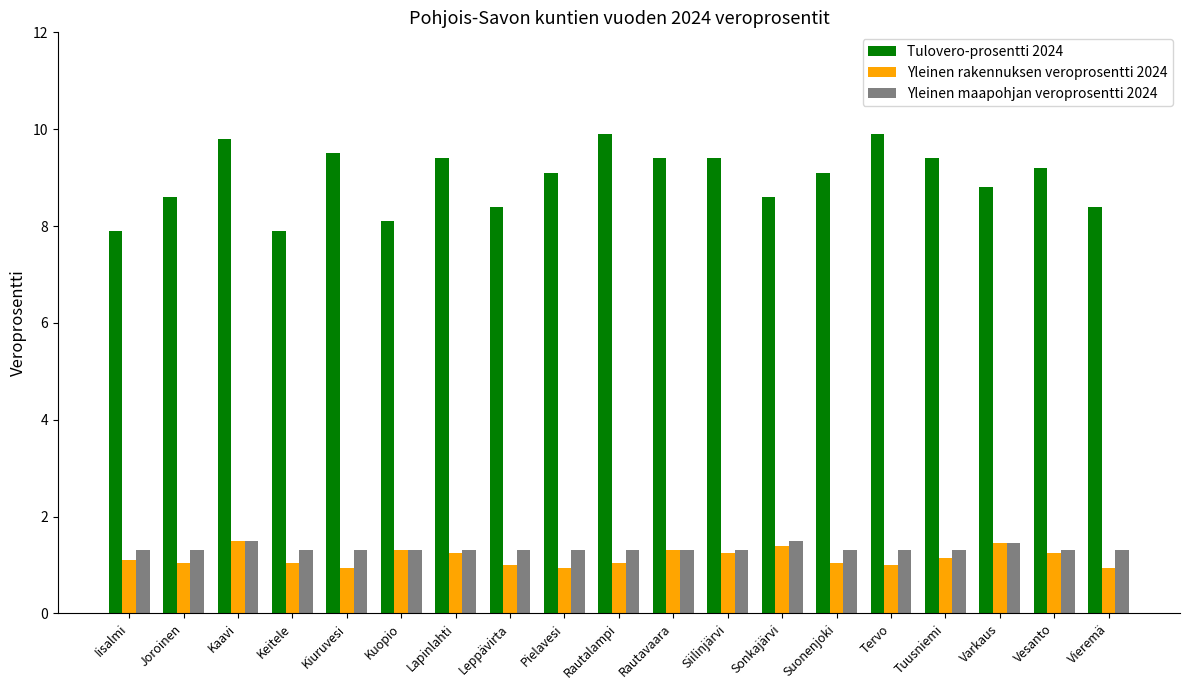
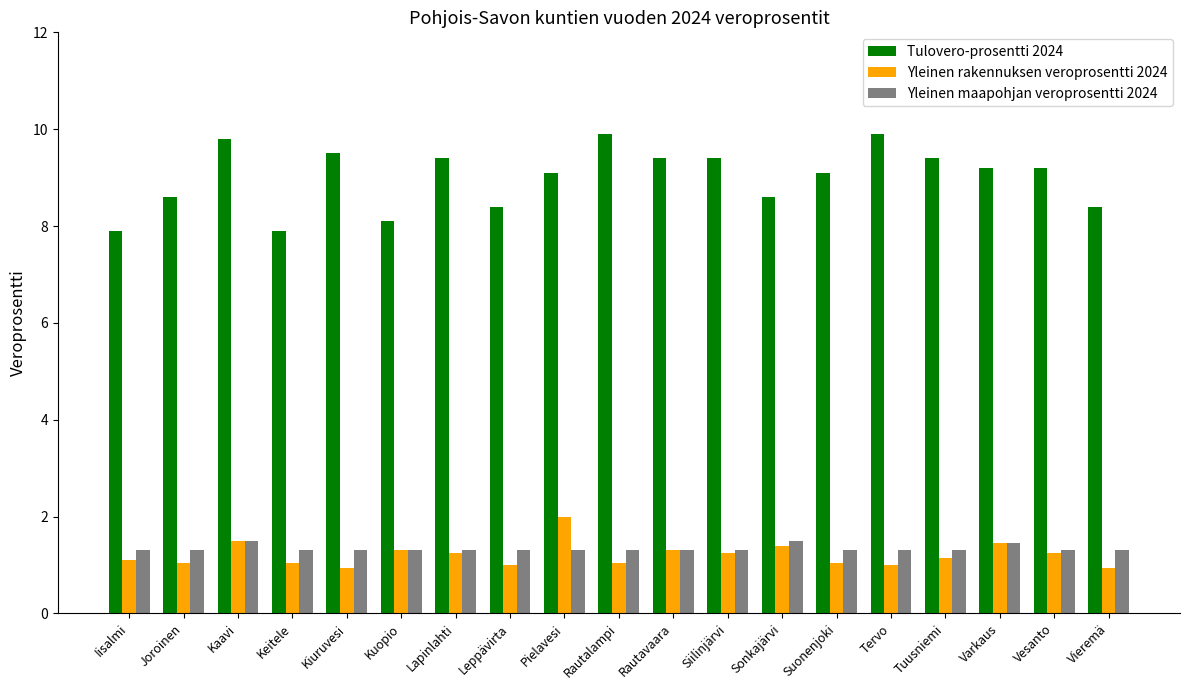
  {
    "Tulovero-prosentti 2024": {
      "Iisalmi": 7.9,
      "Joroinen": 8.6,
      "Kaavi": 9.8,
      "Keitele": 7.9,
      "Kiuruvesi": 9.5,
      "Kuopio": 8.1,
      "Lapinlahti": 9.4,
      "Leppävirta": 8.4,
      "Pielavesi": 9.1,
      "Rautalampi": 9.9,
      "Rautavaara": 9.4,
      "Siilinjärvi": 9.4,
      "Sonkajärvi": 8.6,
      "Suonenjoki": 9.1,
      "Tervo": 9.9,
      "Tuusniemi": 9.4,
-     "Varkaus": 8.8,
+     "Varkaus": 9.2,
      "Vesanto": 9.2,
      "Vieremä": 8.4
    },
    "Yleinen rakennuksen veroprosentti 2024": {
      "Iisalmi": 1.1,
      "Joroinen": 1.1,
      "Kaavi": 1.5,
      "Keitele": 1.1,
      "Kiuruvesi": 0.9,
      "Kuopio": 1.3,
      "Lapinlahti": 1.2,
      "Leppävirta": 1.0,
-     "Pielavesi": 0.9,
+     "Pielavesi": 2.0,
      "Rautalampi": 1.1,
      "Rautavaara": 1.3,
      "Siilinjärvi": 1.3,
      "Sonkajärvi": 1.4,
      "Suonenjoki": 1.1,
      "Tervo": 1.0,
      "Tuusniemi": 1.2,
      "Varkaus": 1.5,
      "Vesanto": 1.3,
      "Vieremä": 0.9
    },
    "Yleinen maapohjan veroprosentti 2024": {
      "Iisalmi": 1.3,
      "Joroinen": 1.3,
      "Kaavi": 1.5,
      "Keitele": 1.3,
      "Kiuruvesi": 1.3,
      "Kuopio": 1.3,
      "Lapinlahti": 1.3,
      "Leppävirta": 1.3,
      "Pielavesi": 1.3,
      "Rautalampi": 1.3,
      "Rautavaara": 1.3,
      "Siilinjärvi": 1.3,
      "Sonkajärvi": 1.5,
      "Suonenjoki": 1.3,
      "Tervo": 1.3,
      "Tuusniemi": 1.3,
      "Varkaus": 1.5,
      "Vesanto": 1.3,
      "Vieremä": 1.3
    }
  }
